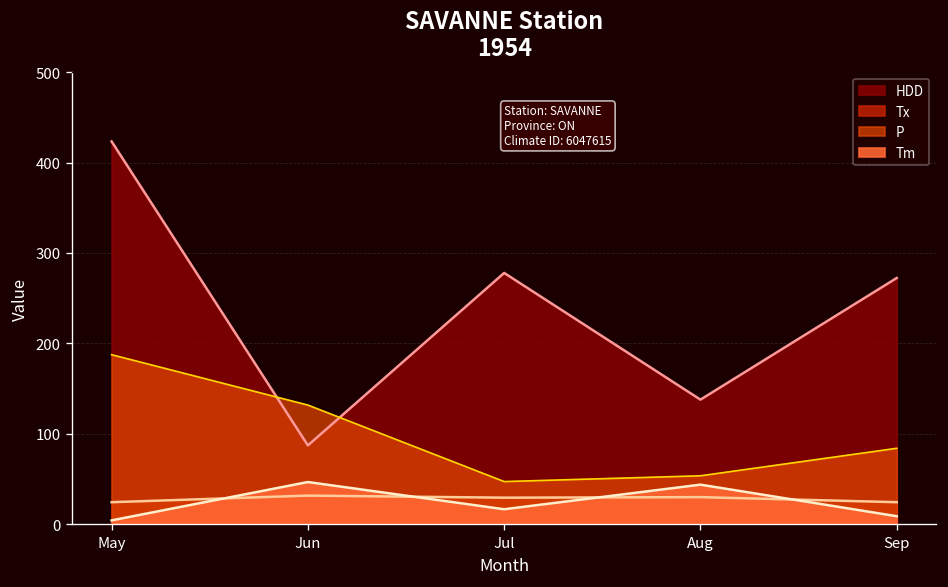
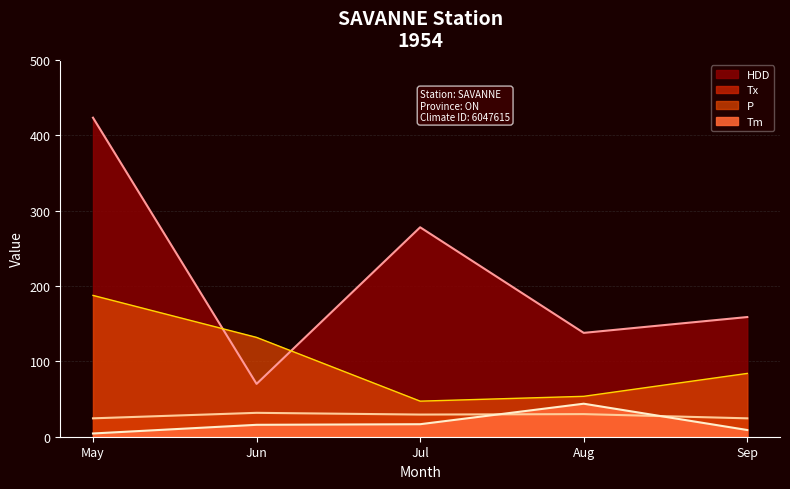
  {
    "HDD": {
      "May": 420,
-     "Jun": 90,
+     "Jun": 70,
      "Jul": 280,
      "Aug": 140,
-     "Sep": 270
+     "Sep": 160
    },
    "Tm": {
      "May": 0,
-     "Jun": 50,
+     "Jun": 20,
      "Jul": 20,
      "Aug": 40,
      "Sep": 10
    }
  }
